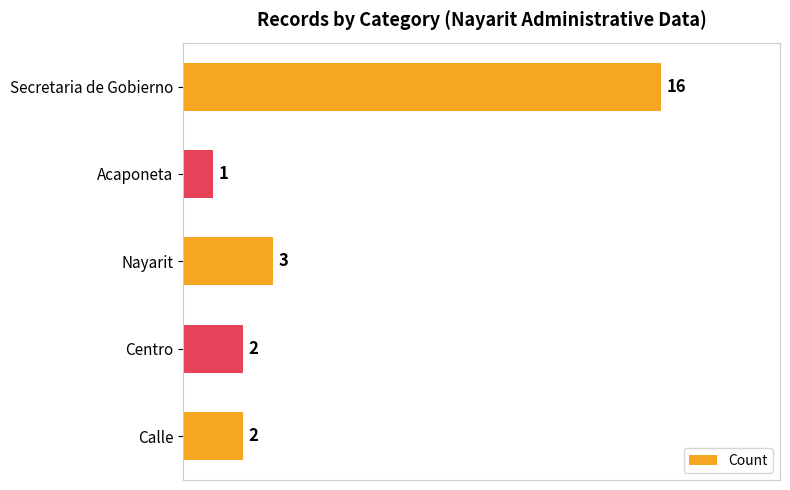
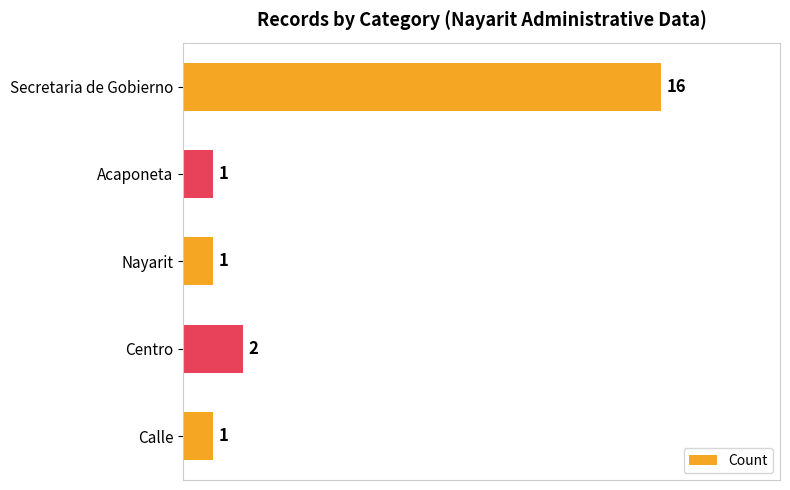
  {
    "Secretaria de Gobierno": 16,
    "Acaponeta": 1,
-   "Nayarit": 3,
+   "Nayarit": 1,
    "Centro": 2,
-   "Calle": 2
+   "Calle": 1
  }
